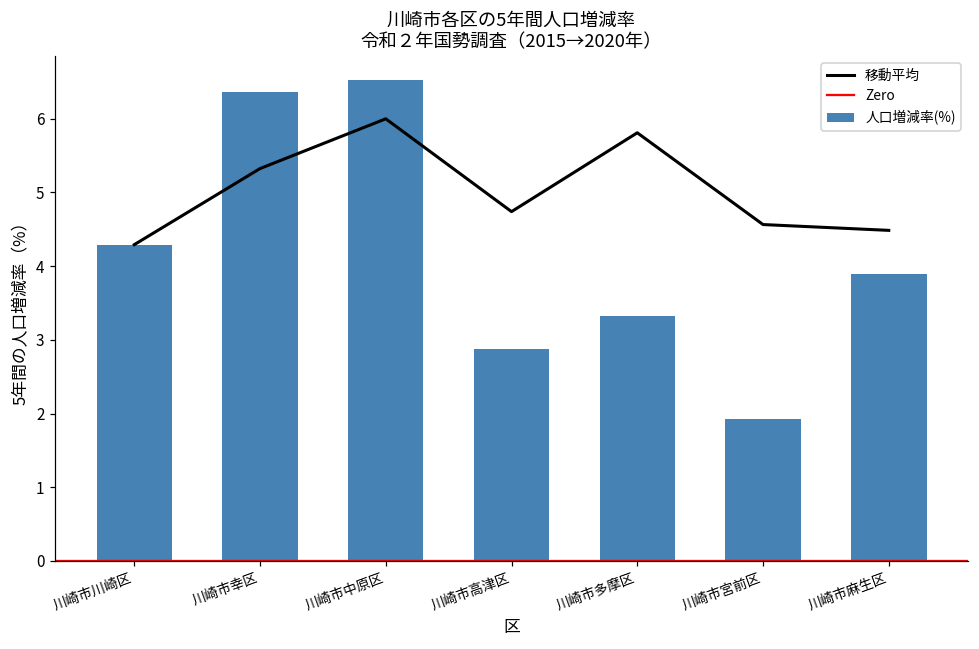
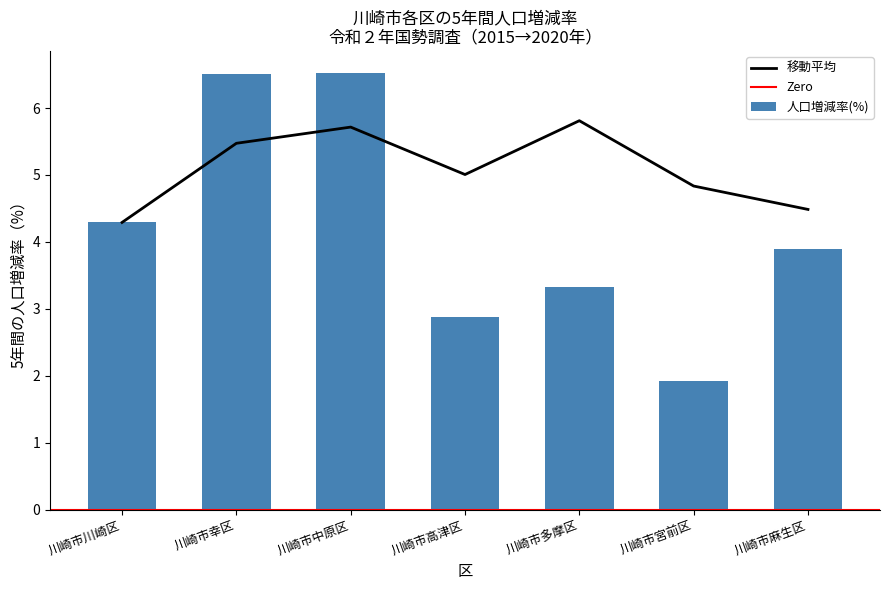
  {
    "移動平均": {
      "川崎市川崎区": 4.3,
-     "川崎市幸区": 5.3,
-     "川崎市中原区": 6.0,
-     "川崎市高津区": 4.7,
+     "川崎市幸区": 5.5,
+     "川崎市中原区": 5.7,
+     "川崎市高津区": 5.0,
      "川崎市多摩区": 5.8,
-     "川崎市宮前区": 4.6,
+     "川崎市宮前区": 4.8,
      "川崎市麻生区": 4.5
    },
    "人口増減率(%)": {
      "川崎市川崎区": 4.3,
-     "川崎市幸区": 6.4,
+     "川崎市幸区": 6.5,
      "川崎市中原区": 6.5,
      "川崎市高津区": 2.9,
      "川崎市多摩区": 3.3,
      "川崎市宮前区": 1.9,
      "川崎市麻生区": 3.9
    }
  }
